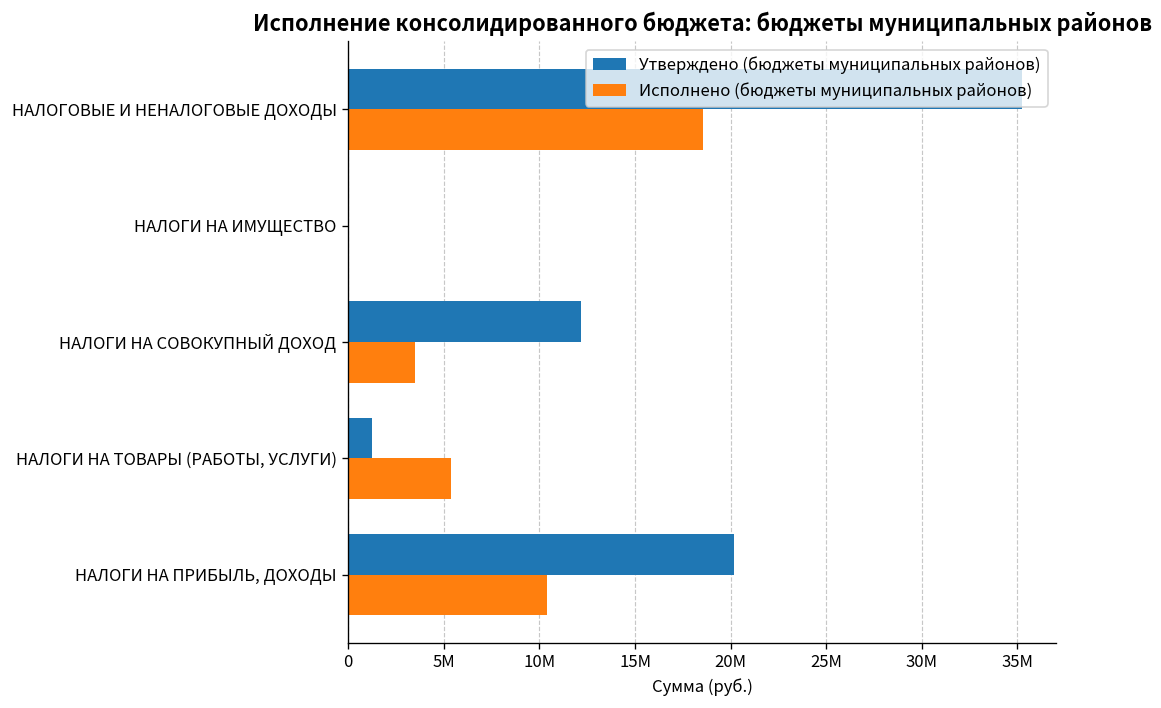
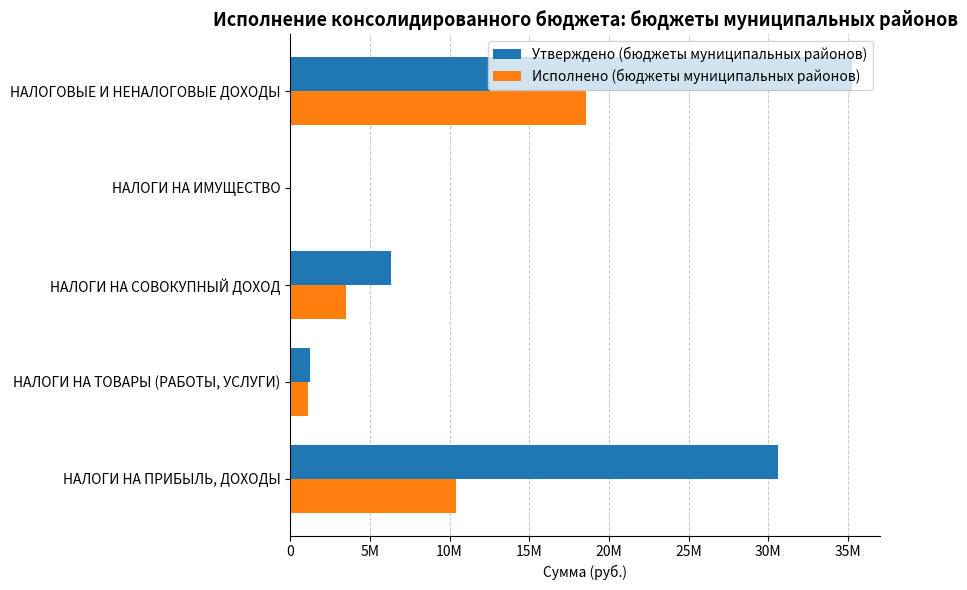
  {
    "Утверждено (бюджеты муниципальных районов)": {
      "НАЛОГИ НА ИМУЩЕСТВО": 0,
-     "НАЛОГИ НА СОВОКУПНЫЙ ДОХОД": 12200000,
+     "НАЛОГИ НА СОВОКУПНЫЙ ДОХОД": 6300000,
      "НАЛОГИ НА ТОВАРЫ (РАБОТЫ, УСЛУГИ)": 1300000,
-     "НАЛОГИ НА ПРИБЫЛЬ, ДОХОДЫ": 20200000
+     "НАЛОГИ НА ПРИБЫЛЬ, ДОХОДЫ": 30600000
    },
    "Исполнено (бюджеты муниципальных районов)": {
      "НАЛОГОВЫЕ И НЕНАЛОГОВЫЕ ДОХОДЫ": 18600000,
      "НАЛОГИ НА ИМУЩЕСТВО": 0,
      "НАЛОГИ НА СОВОКУПНЫЙ ДОХОД": 3500000,
-     "НАЛОГИ НА ТОВАРЫ (РАБОТЫ, УСЛУГИ)": 5400000,
+     "НАЛОГИ НА ТОВАРЫ (РАБОТЫ, УСЛУГИ)": 1100000,
      "НАЛОГИ НА ПРИБЫЛЬ, ДОХОДЫ": 10400000
    }
  }
